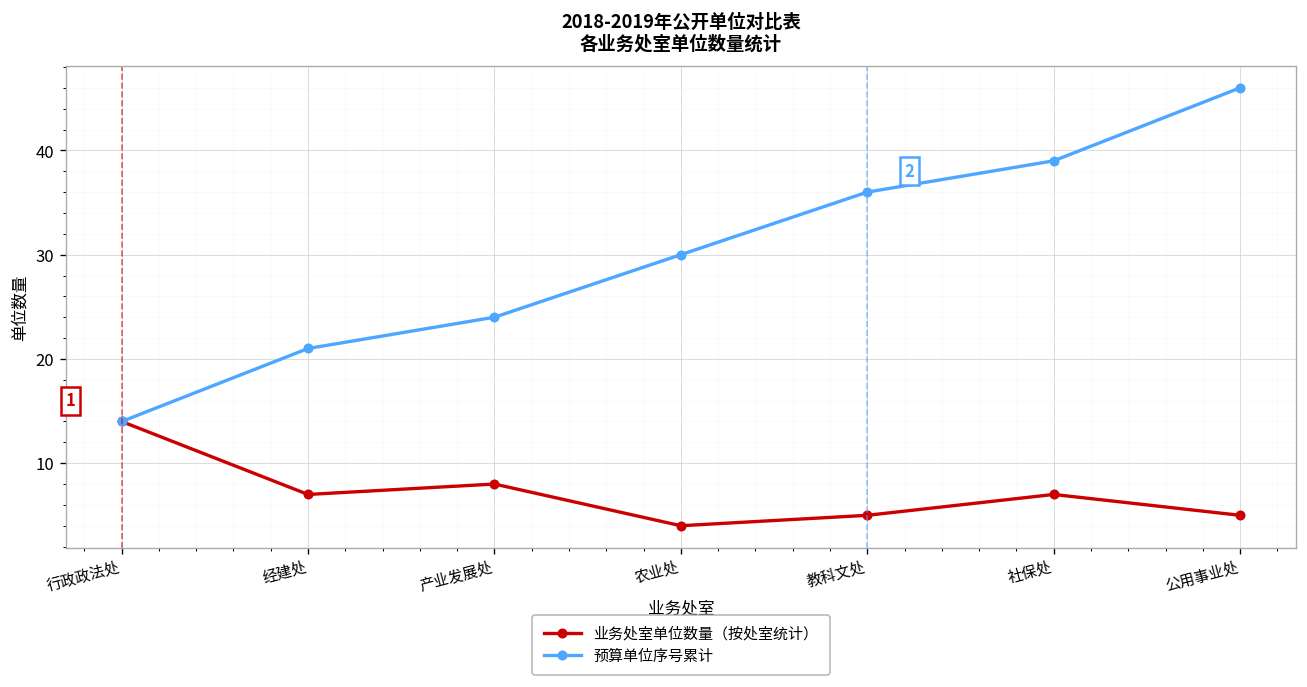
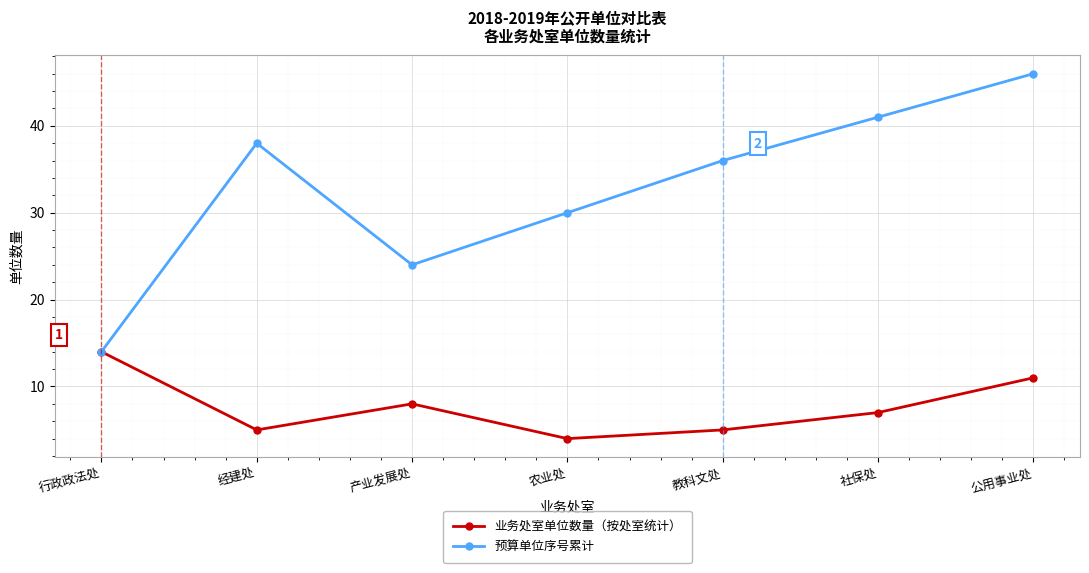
  {
    "业务处室单位数量（按处室统计）": {
-     "经建处": 7,
+     "经建处": 5,
      "产业发展处": 8,
      "农业处": 4,
      "教科文处": 5,
      "社保处": 7,
-     "公用事业处": 5
+     "公用事业处": 11
    },
    "预算单位序号累计": {
-     "经建处": 21,
+     "经建处": 38,
      "产业发展处": 24,
      "农业处": 30,
      "教科文处": 36,
-     "社保处": 39,
+     "社保处": 41,
      "公用事业处": 46
    }
  }
